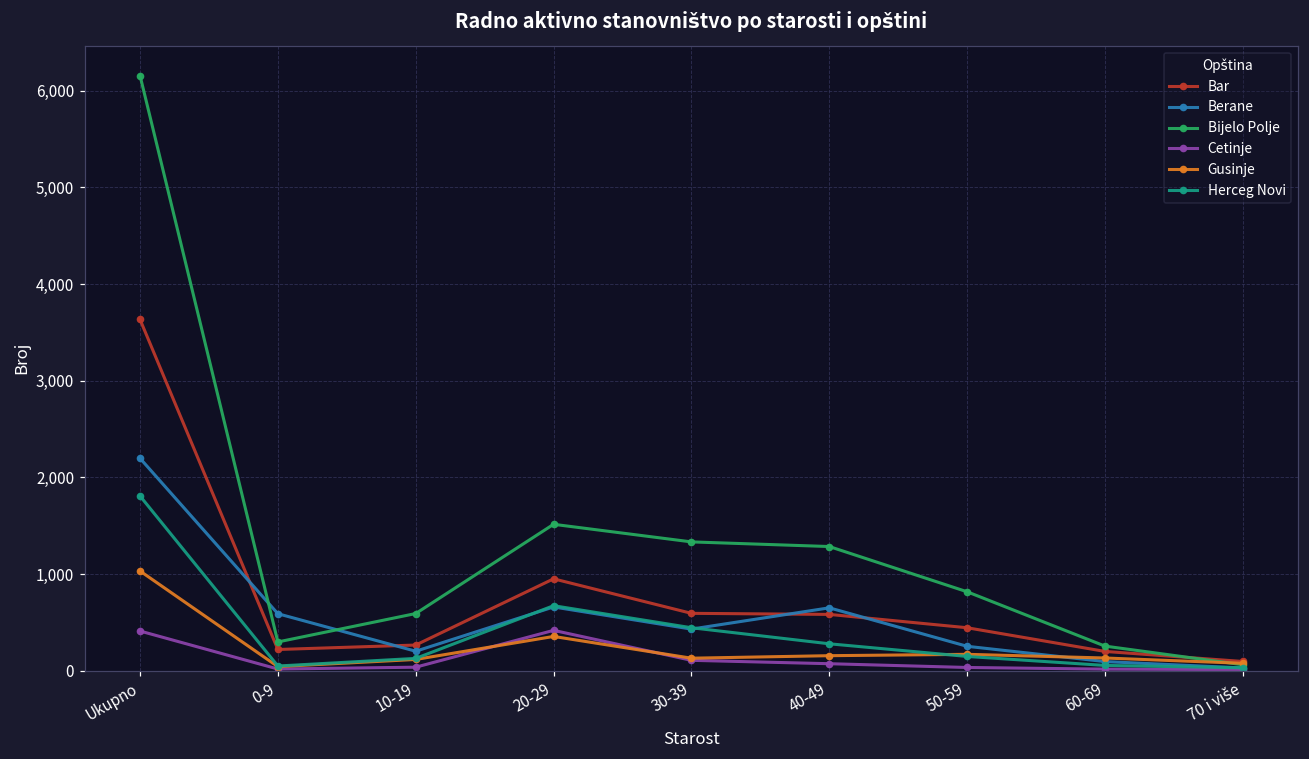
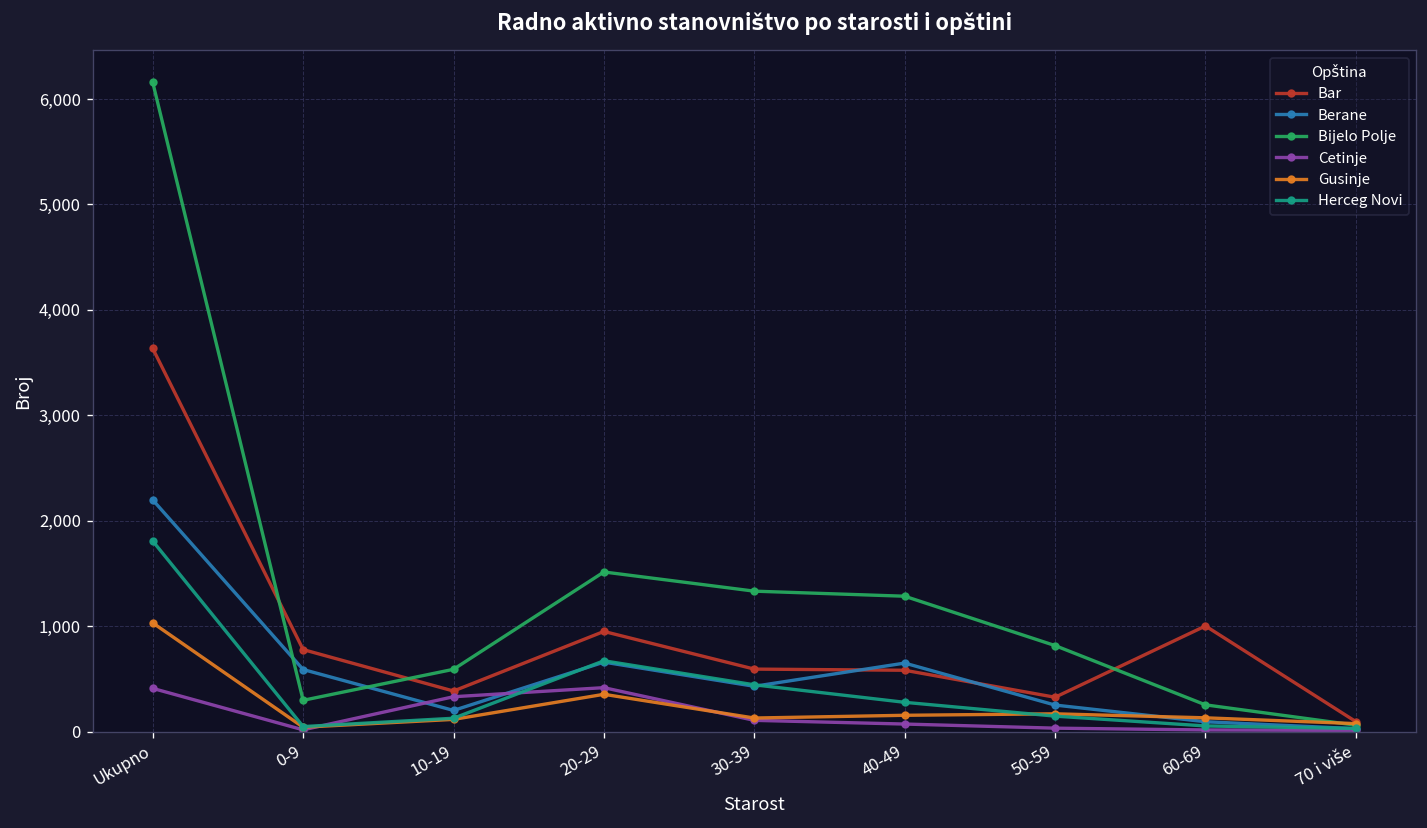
  {
    "Bar": {
      "Ukupno": "3,600",
-     "0-9": "200",
-     "10-19": "300",
+     "0-9": "800",
+     "10-19": "400",
      "20-29": "1,000",
      "30-39": "600",
      "40-49": "600",
-     "50-59": "400",
-     "60-69": "200"
+     "50-59": "300",
+     "60-69": "1,000"
    },
    "Berane": {
      "Ukupno": "2,200",
      "0-9": "600",
      "10-19": "200",
      "40-49": "700",
      "50-59": "300",
      "60-69": "100"
    },
    "Cetinje": {
      "Ukupno": "400",
-     "10-19": "0",
+     "10-19": "300",
      "20-29": "400",
      "40-49": "100",
      "50-59": "0",
      "60-69": "0"
    },
    "Gusinje": {
      "Ukupno": "1,000",
      "20-29": "400",
      "40-49": "200",
      "60-69": "100"
    }
  }
